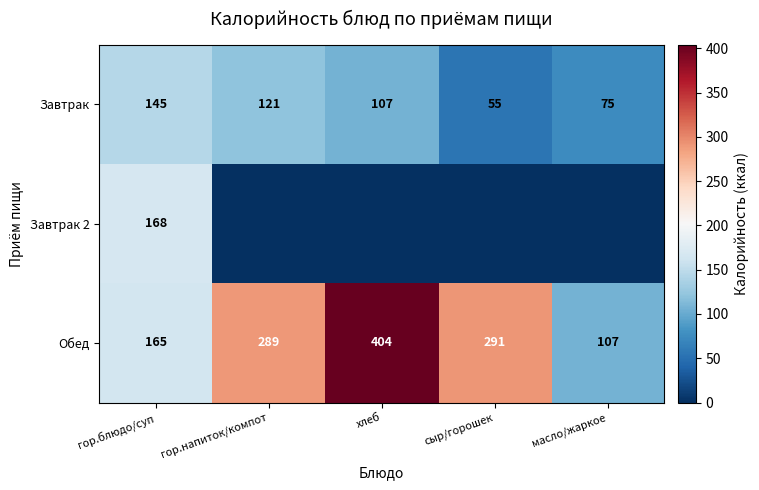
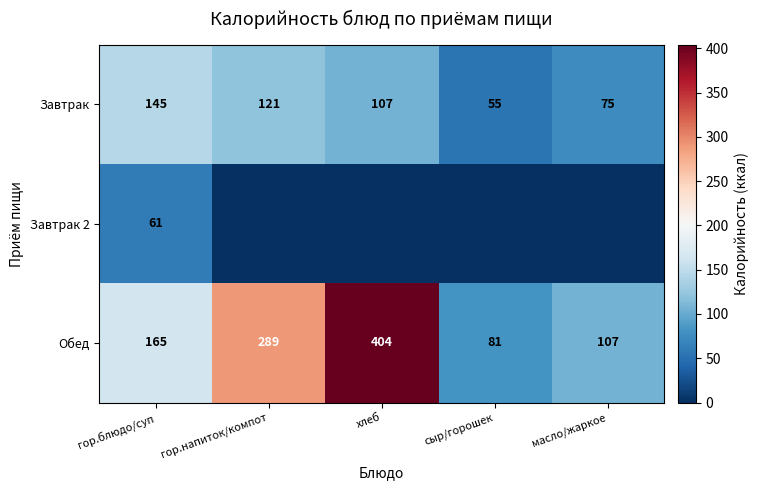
  {
    "Завтрак": {
      "гор.блюдо/суп": 145,
      "гор.напиток/компот": 121,
      "хлеб": 107,
      "сыр/горошек": 55,
      "масло/жаркое": 75
    },
    "Завтрак 2": {
-     "гор.блюдо/суп": 168
+     "гор.блюдо/суп": 61
    },
    "Обед": {
      "гор.блюдо/суп": 165,
      "гор.напиток/компот": 289,
      "хлеб": 404,
-     "сыр/горошек": 291,
+     "сыр/горошек": 81,
      "масло/жаркое": 107
    }
  }
